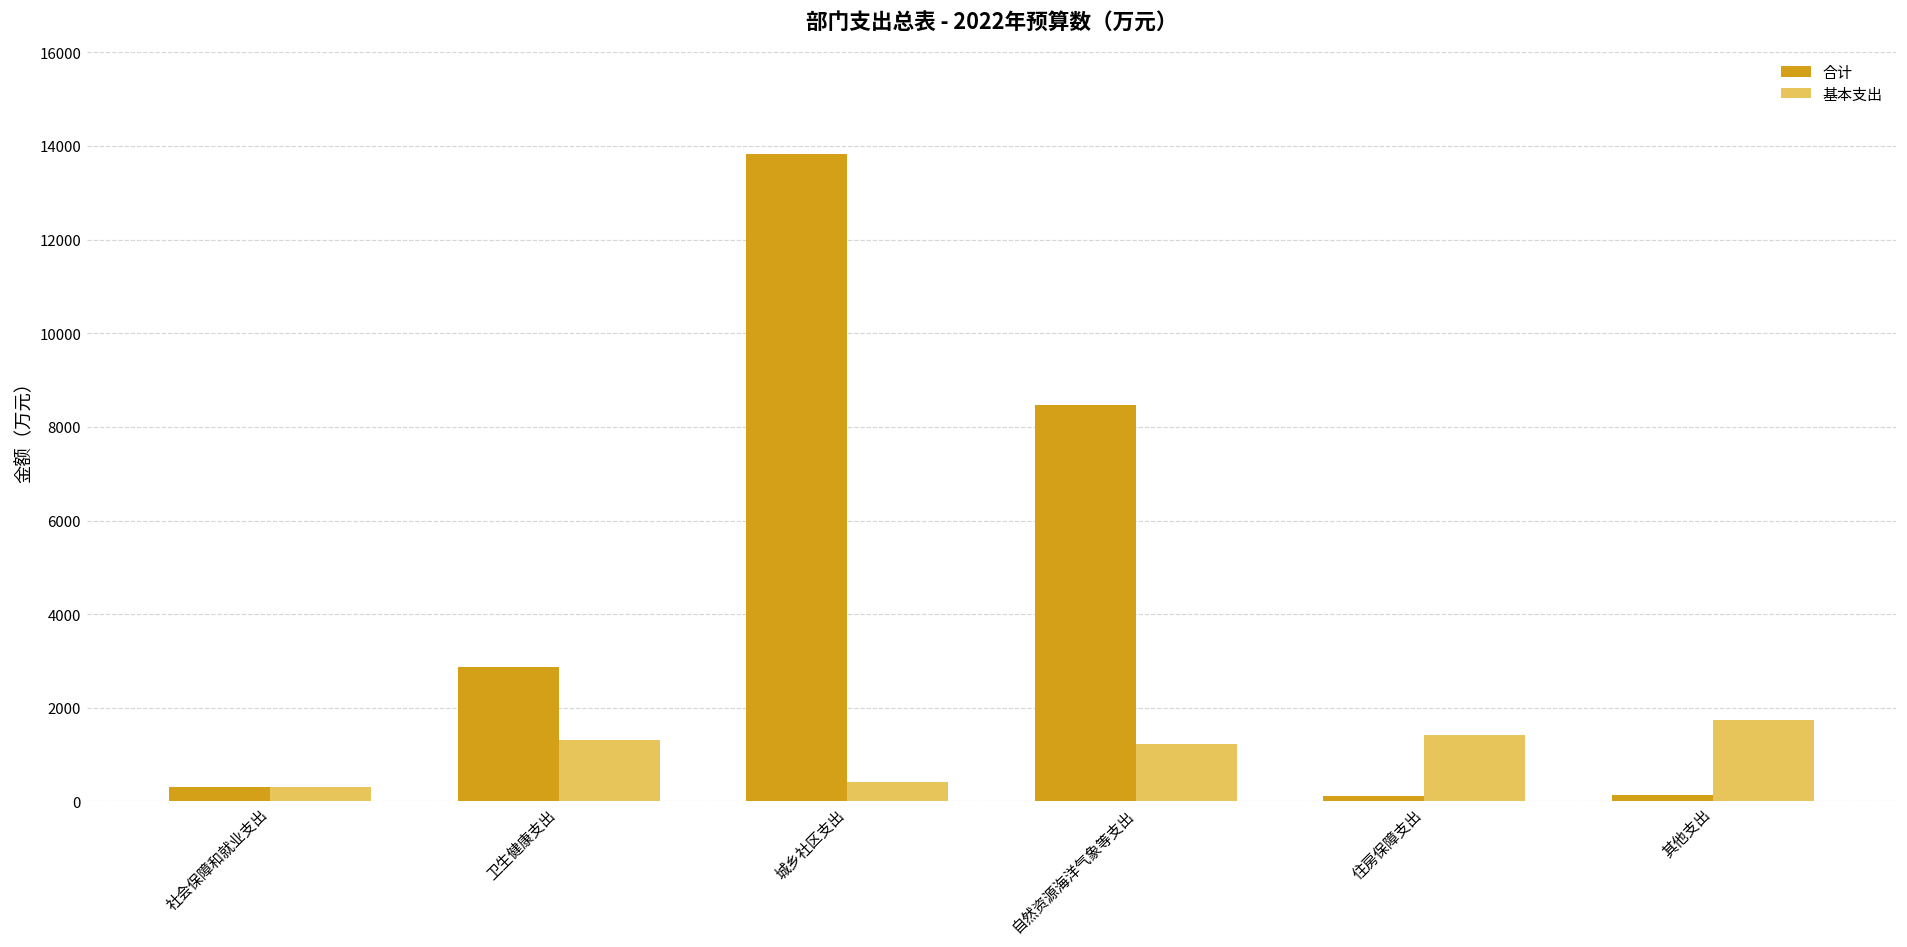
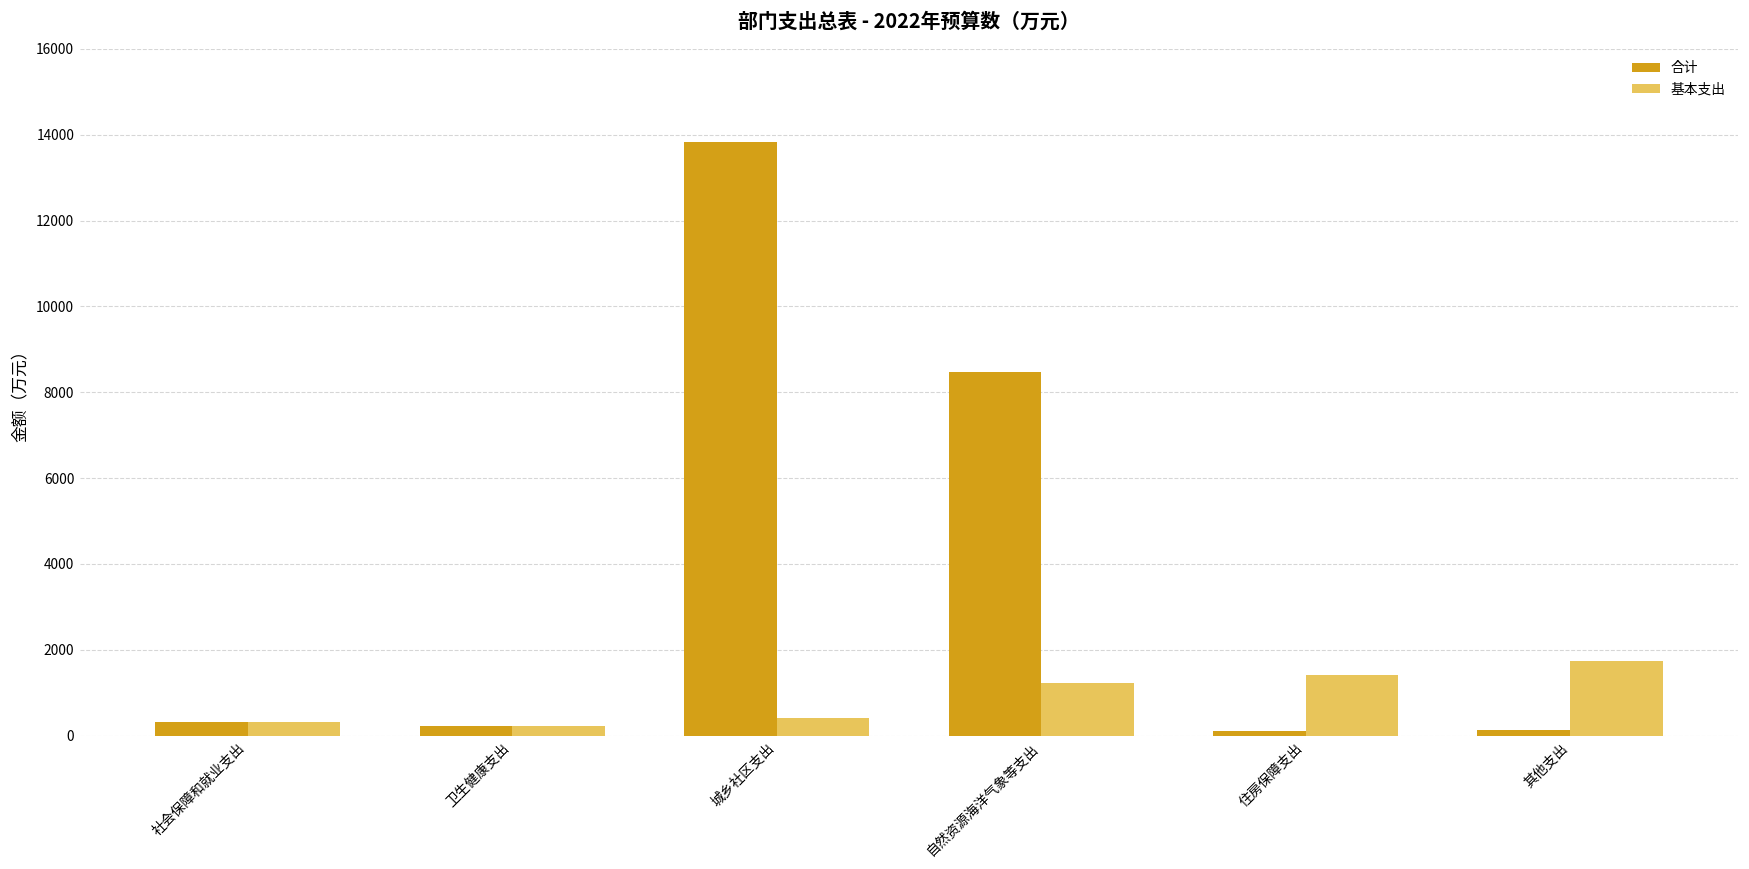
  {
    "合计": {
      "社会保障和就业支出": 300,
-     "卫生健康支出": 2900,
+     "卫生健康支出": 200,
      "城乡社区支出": 13800,
      "自然资源海洋气象等支出": 8500,
      "住房保障支出": 100,
      "其他支出": 100
    },
    "基本支出": {
      "社会保障和就业支出": 300,
-     "卫生健康支出": 1300,
+     "卫生健康支出": 200,
      "城乡社区支出": 400,
      "自然资源海洋气象等支出": 1200,
      "住房保障支出": 1400,
      "其他支出": 1700
    }
  }
